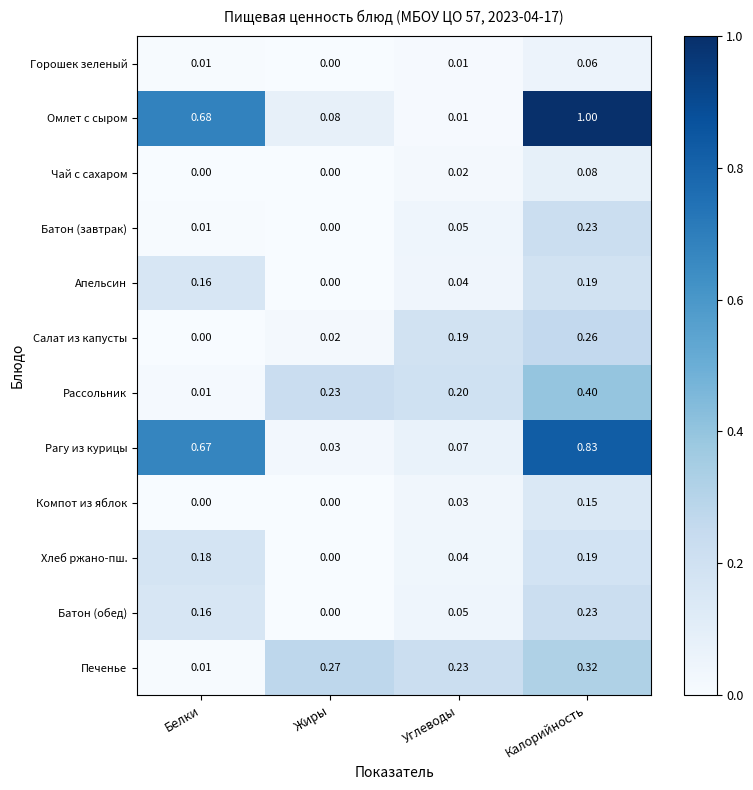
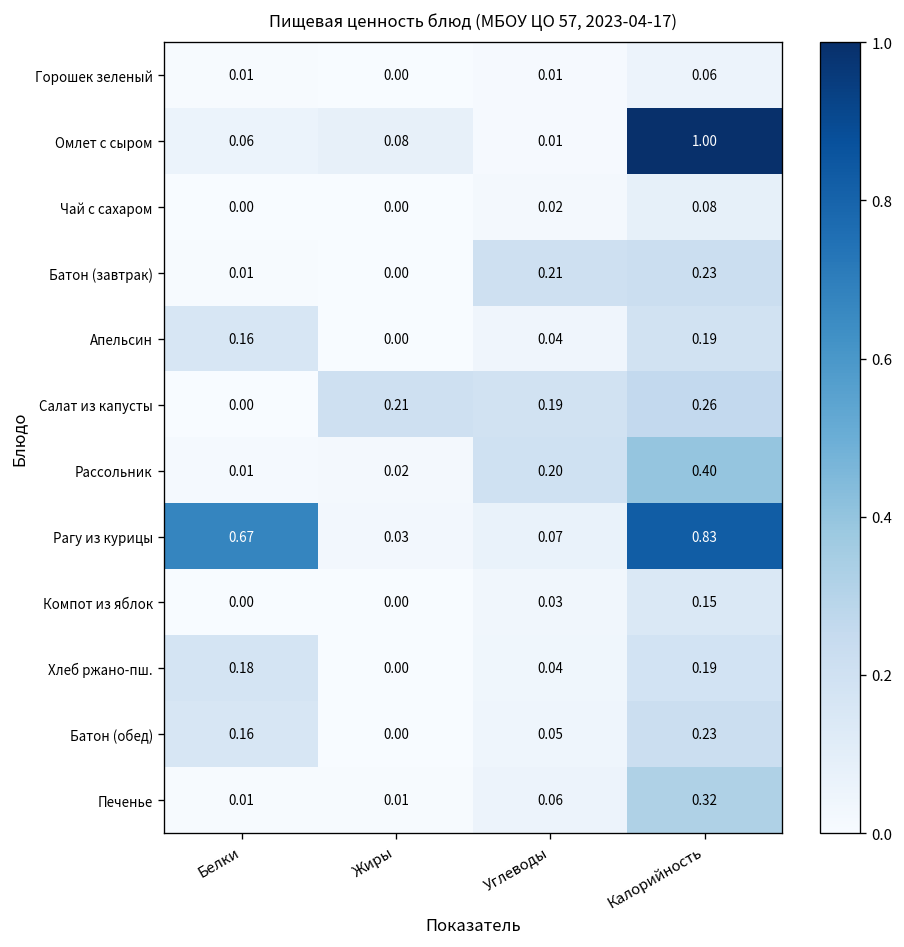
  {
    "Горошек зеленый": {
      "Белки": 0.01,
      "Жиры": 0.00,
      "Углеводы": 0.01,
      "Калорийность": 0.06
    },
    "Омлет с сыром": {
-     "Белки": 0.68,
+     "Белки": 0.06,
      "Жиры": 0.08,
      "Углеводы": 0.01,
      "Калорийность": 1.00
    },
    "Чай с сахаром": {
      "Белки": 0.00,
      "Жиры": 0.00,
      "Углеводы": 0.02,
      "Калорийность": 0.08
    },
    "Батон (завтрак)": {
      "Белки": 0.01,
      "Жиры": 0.00,
-     "Углеводы": 0.05,
+     "Углеводы": 0.21,
      "Калорийность": 0.23
    },
    "Апельсин": {
      "Белки": 0.16,
      "Жиры": 0.00,
      "Углеводы": 0.04,
      "Калорийность": 0.19
    },
    "Салат из капусты": {
      "Белки": 0.00,
-     "Жиры": 0.02,
+     "Жиры": 0.21,
      "Углеводы": 0.19,
      "Калорийность": 0.26
    },
    "Рассольник": {
      "Белки": 0.01,
-     "Жиры": 0.23,
+     "Жиры": 0.02,
      "Углеводы": 0.20,
      "Калорийность": 0.40
    },
    "Рагу из курицы": {
      "Белки": 0.67,
      "Жиры": 0.03,
      "Углеводы": 0.07,
      "Калорийность": 0.83
    },
    "Компот из яблок": {
      "Белки": 0.00,
      "Жиры": 0.00,
      "Углеводы": 0.03,
      "Калорийность": 0.15
    },
    "Хлеб ржано-пш.": {
      "Белки": 0.18,
      "Жиры": 0.00,
      "Углеводы": 0.04,
      "Калорийность": 0.19
    },
    "Батон (обед)": {
      "Белки": 0.16,
      "Жиры": 0.00,
      "Углеводы": 0.05,
      "Калорийность": 0.23
    },
    "Печенье": {
      "Белки": 0.01,
-     "Жиры": 0.27,
-     "Углеводы": 0.23,
+     "Жиры": 0.01,
+     "Углеводы": 0.06,
      "Калорийность": 0.32
    }
  }
